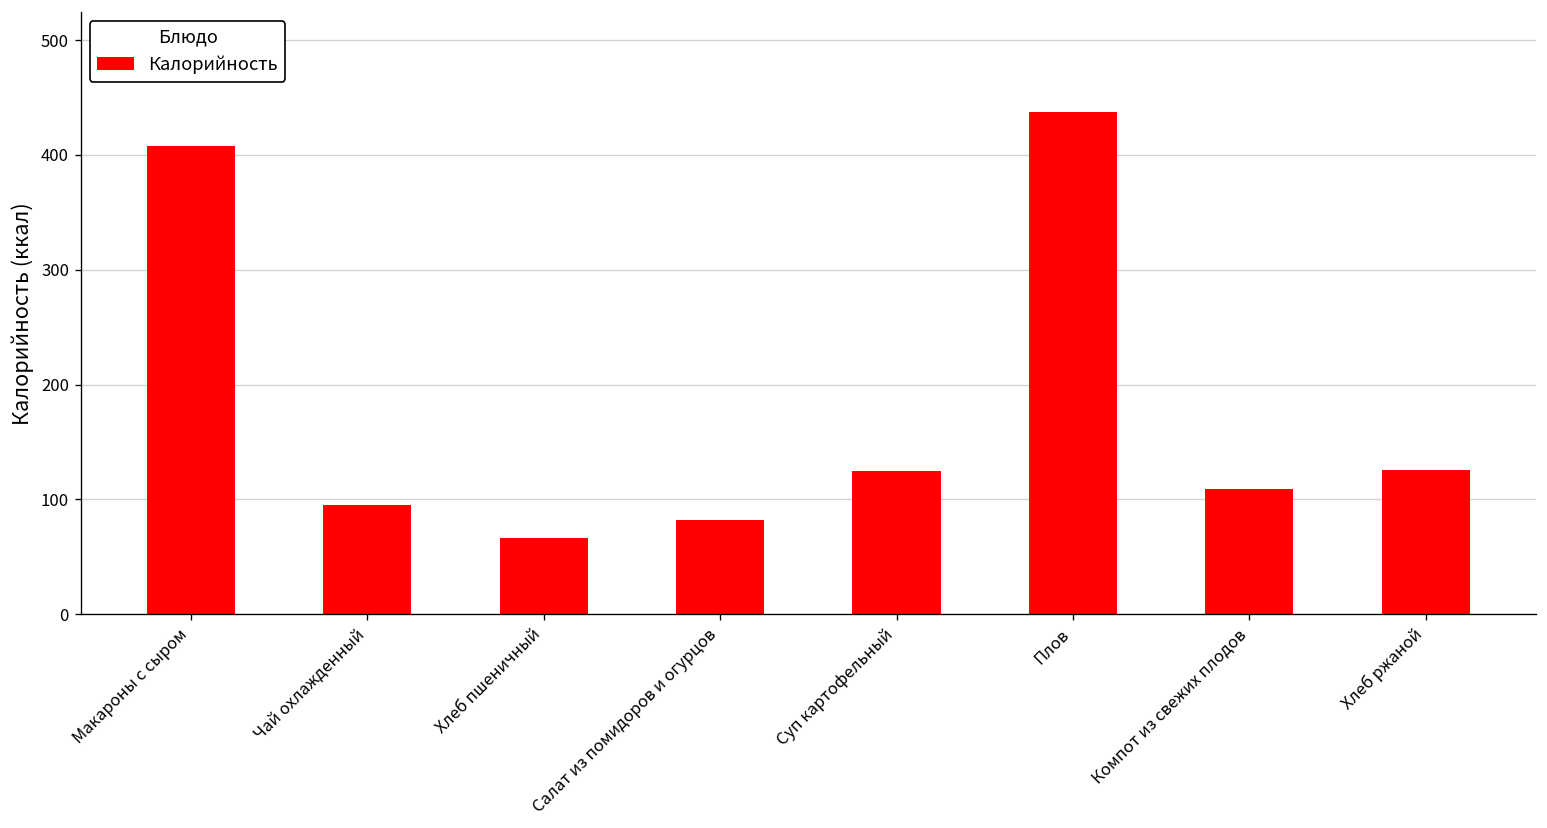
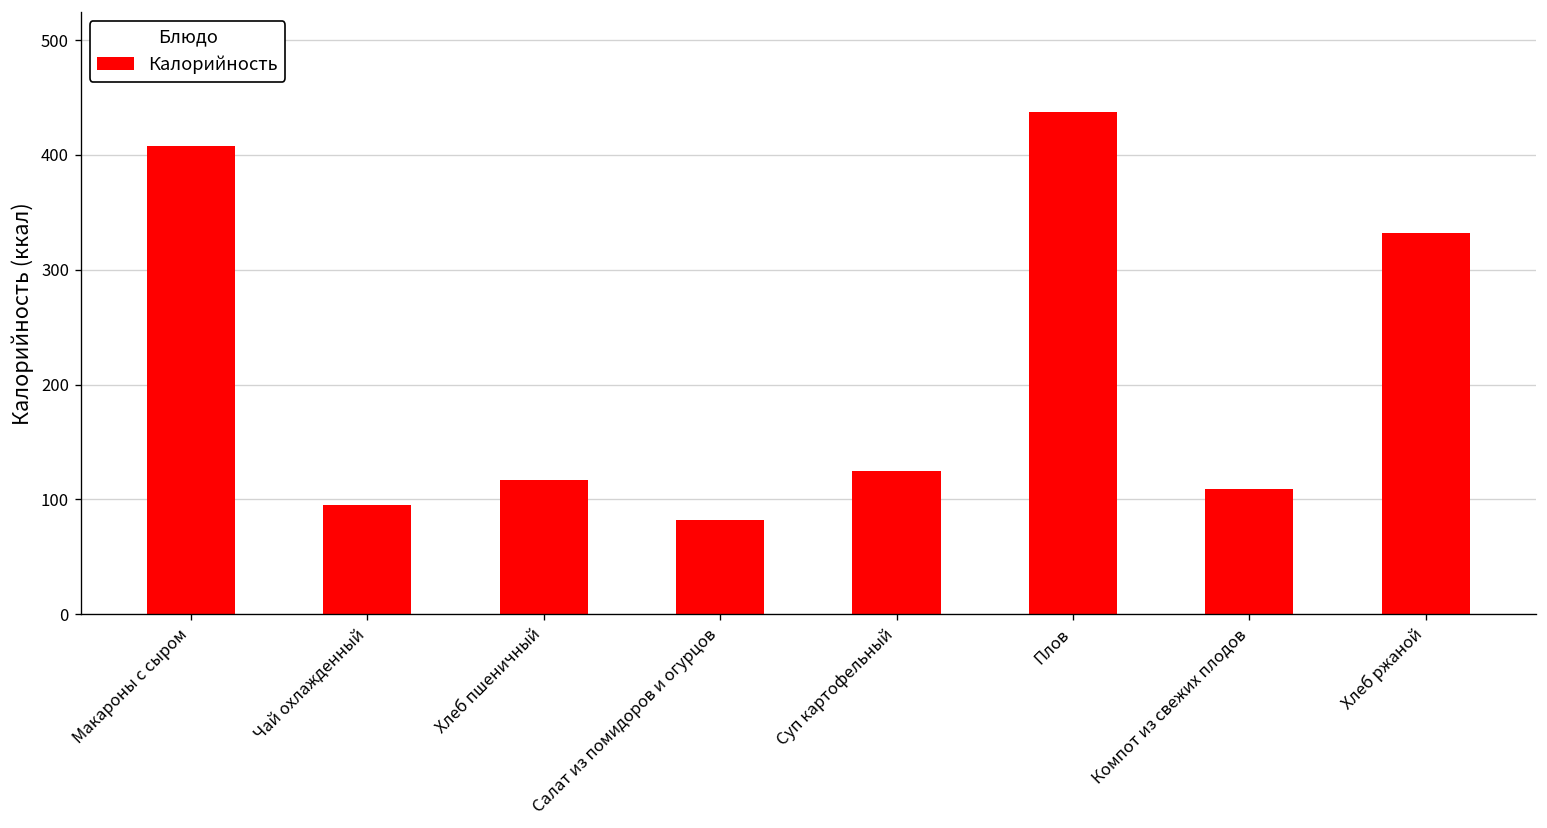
  {
    "Макароны с сыром": 410,
    "Чай охлажденный": 100,
-   "Хлеб пшеничный": 70,
+   "Хлеб пшеничный": 120,
    "Салат из помидоров и огурцов": 80,
    "Суп картофельный": 130,
    "Плов": 440,
    "Компот из свежих плодов": 110,
-   "Хлеб ржаной": 130
+   "Хлеб ржаной": 330
  }
